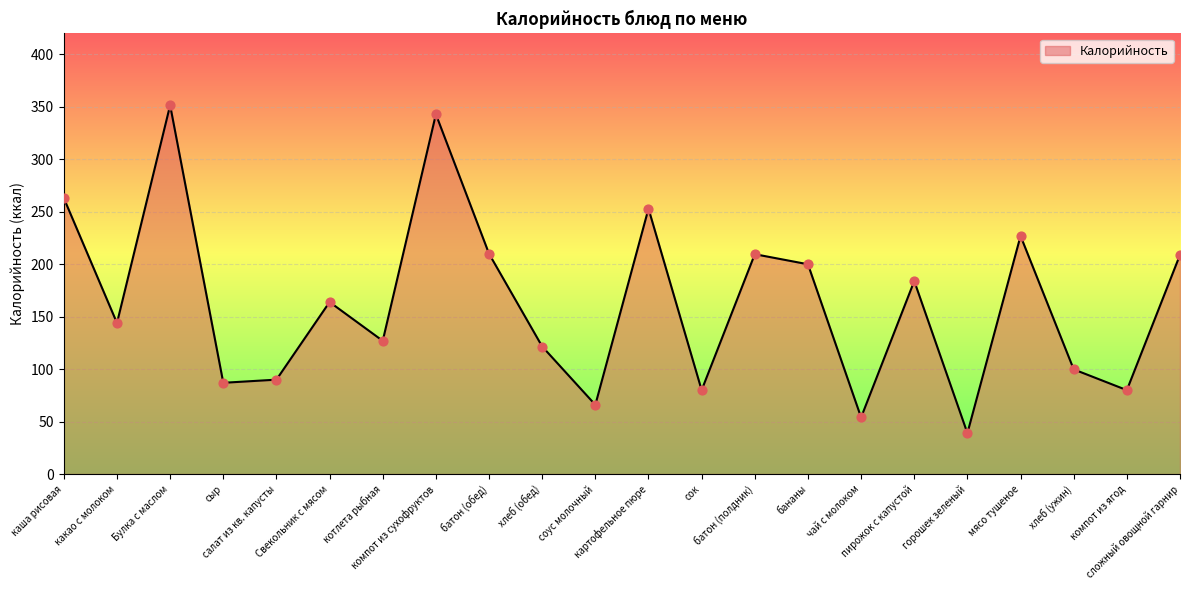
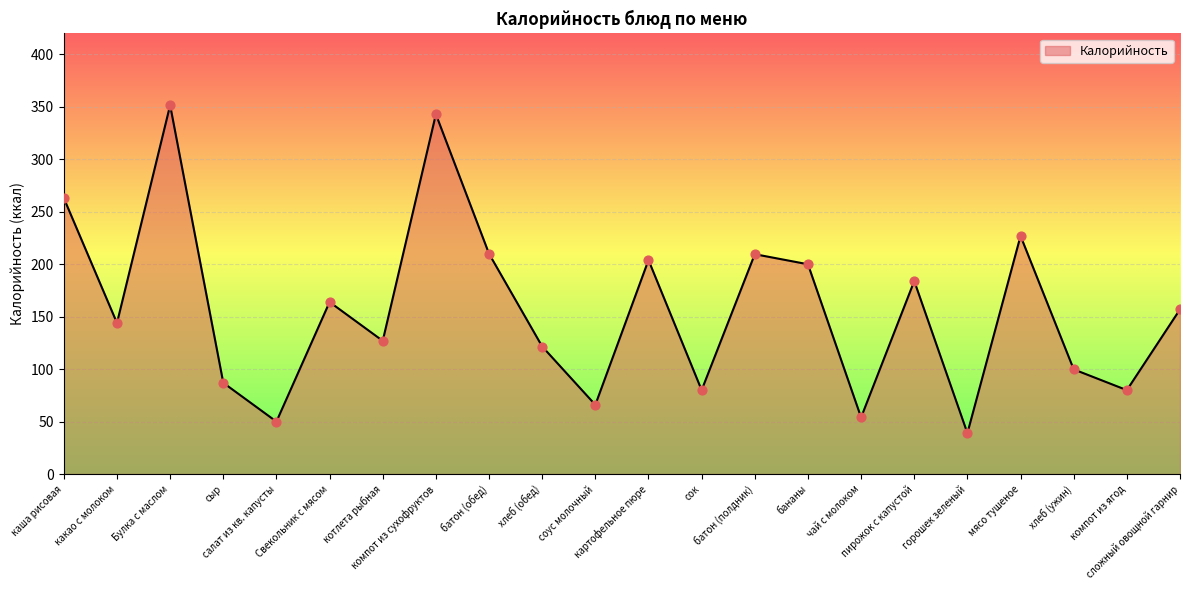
  {
    "каша рисовая": 263,
    "какао с молоком": 144,
    "Булка с маслом": 352,
    "сыр": 87,
-   "салат из кв. капусты": 90,
+   "салат из кв. капусты": 50,
    "Свекольник с мясом": 164,
    "котлета рыбная": 127,
    "компот из сухофруктов": 343,
    "батон (обед)": 210,
    "хлеб (обед)": 122,
    "соус молочный": 66,
-   "картофельное пюре": 253,
+   "картофельное пюре": 204,
    "сок": 80,
    "батон (полдник)": 210,
    "бананы": 200,
    "чай с молоком": 54,
    "пирожок с капустой": 184,
    "горошек зеленый": 39,
    "мясо тушеное": 227,
    "хлеб (ужин)": 100,
    "компот из ягод": 80,
-   "сложный овощной гарнир": 209
+   "сложный овощной гарнир": 157
  }
